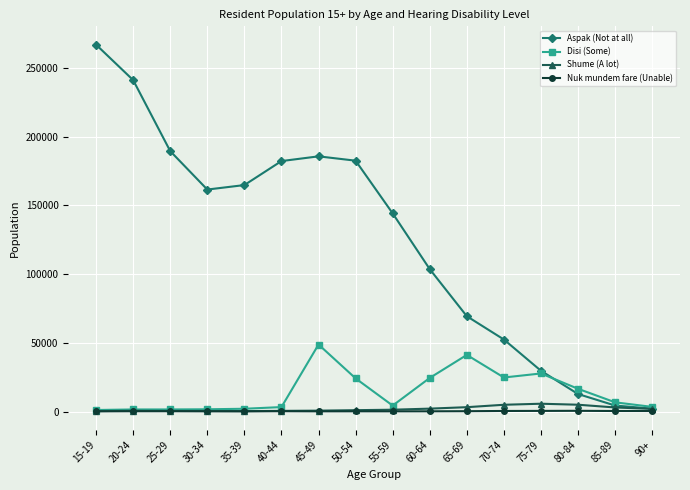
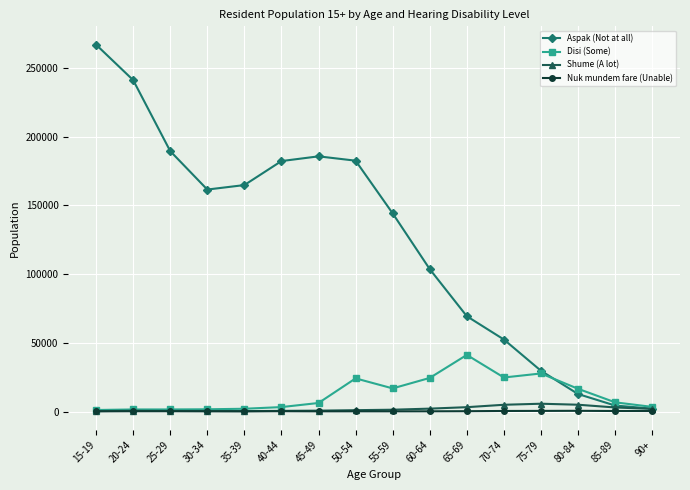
  {
    "Disi (Some)": {
      "40-44": 3000,
-     "45-49": 49000,
+     "45-49": 6000,
      "50-54": 24000,
-     "55-59": 4000,
+     "55-59": 17000,
      "60-64": 25000,
      "65-69": 41000,
      "70-74": 25000,
      "75-79": 28000,
      "80-84": 17000,
      "85-89": 7000
    }
  }
